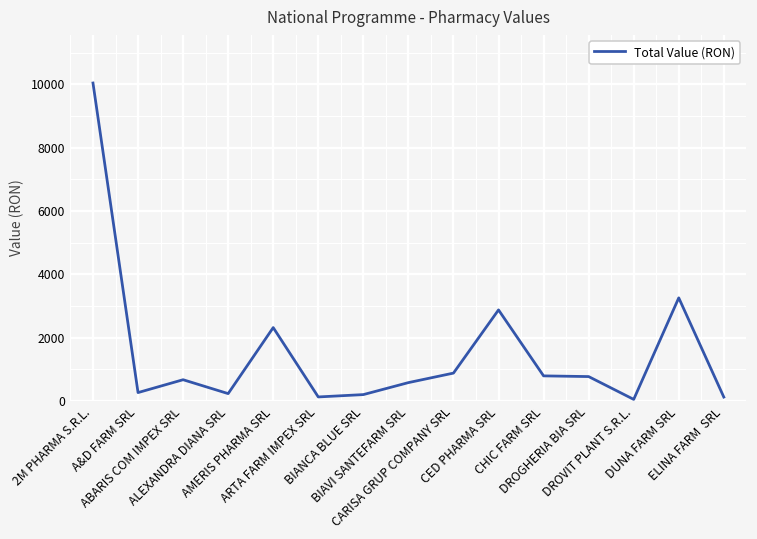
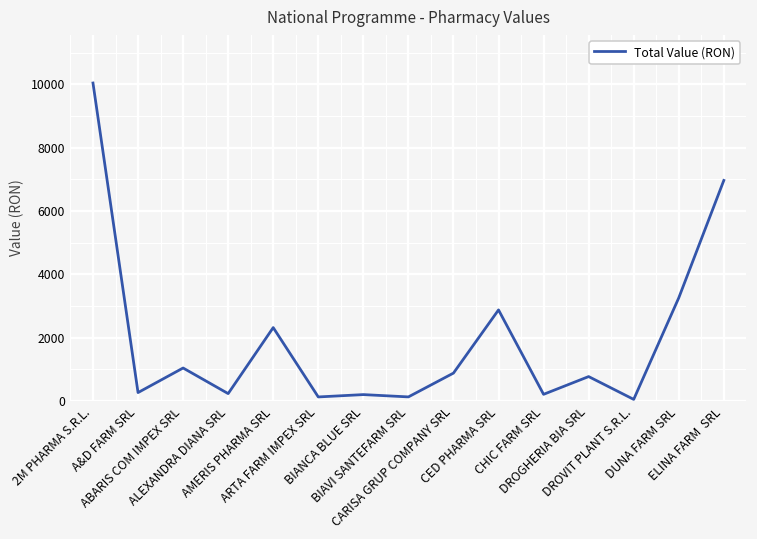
  {
    "2M PHARMA S.R.L.": 10000,
    "A&D FARM SRL": 300,
-   "ABARIS COM IMPEX SRL": 700,
+   "ABARIS COM IMPEX SRL": 1000,
    "ALEXANDRA DIANA SRL": 200,
    "AMERIS PHARMA SRL": 2300,
    "ARTA FARM IMPEX SRL": 100,
    "BIANCA BLUE SRL": 200,
-   "BIAVI SANTEFARM SRL": 600,
+   "BIAVI SANTEFARM SRL": 100,
    "CARISA GRUP COMPANY SRL": 900,
    "CED PHARMA SRL": 2900,
-   "CHIC FARM SRL": 800,
+   "CHIC FARM SRL": 200,
    "DROGHERIA BIA SRL": 800,
    "DROVIT PLANT S.R.L.": 0,
    "DUNA FARM SRL": 3300,
-   "ELINA FARM SRL": 100
+   "ELINA FARM SRL": 7000
  }
